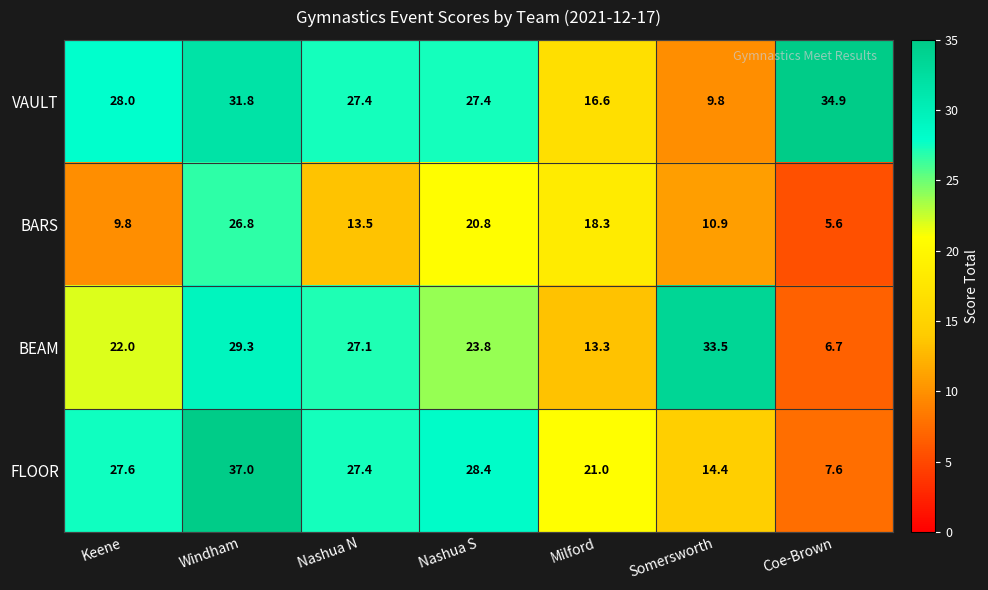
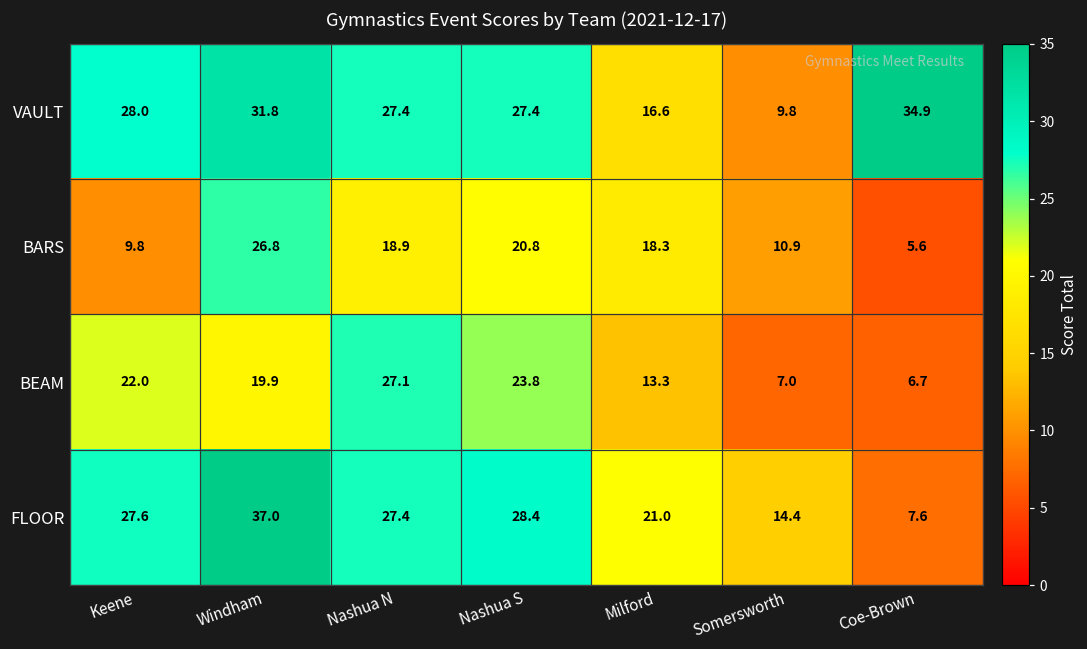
  {
    "VAULT": {
      "Keene": 28.0,
      "Windham": 31.8,
      "Nashua N": 27.4,
      "Nashua S": 27.4,
      "Milford": 16.6,
      "Somersworth": 9.8
    },
    "BARS": {
      "Keene": 9.8,
      "Windham": 26.8,
-     "Nashua N": 13.5,
+     "Nashua N": 18.9,
      "Nashua S": 20.8,
      "Milford": 18.3,
      "Somersworth": 10.9,
      "Coe-Brown": 5.6
    },
    "BEAM": {
      "Keene": 22.0,
-     "Windham": 29.3,
+     "Windham": 19.9,
      "Nashua N": 27.1,
      "Nashua S": 23.8,
      "Milford": 13.3,
-     "Somersworth": 33.5,
+     "Somersworth": 7.0,
      "Coe-Brown": 6.7
    },
    "FLOOR": {
      "Keene": 27.6,
      "Windham": 37.0,
      "Nashua N": 27.4,
      "Nashua S": 28.4,
      "Milford": 21.0,
      "Somersworth": 14.4,
      "Coe-Brown": 7.6
    }
  }
